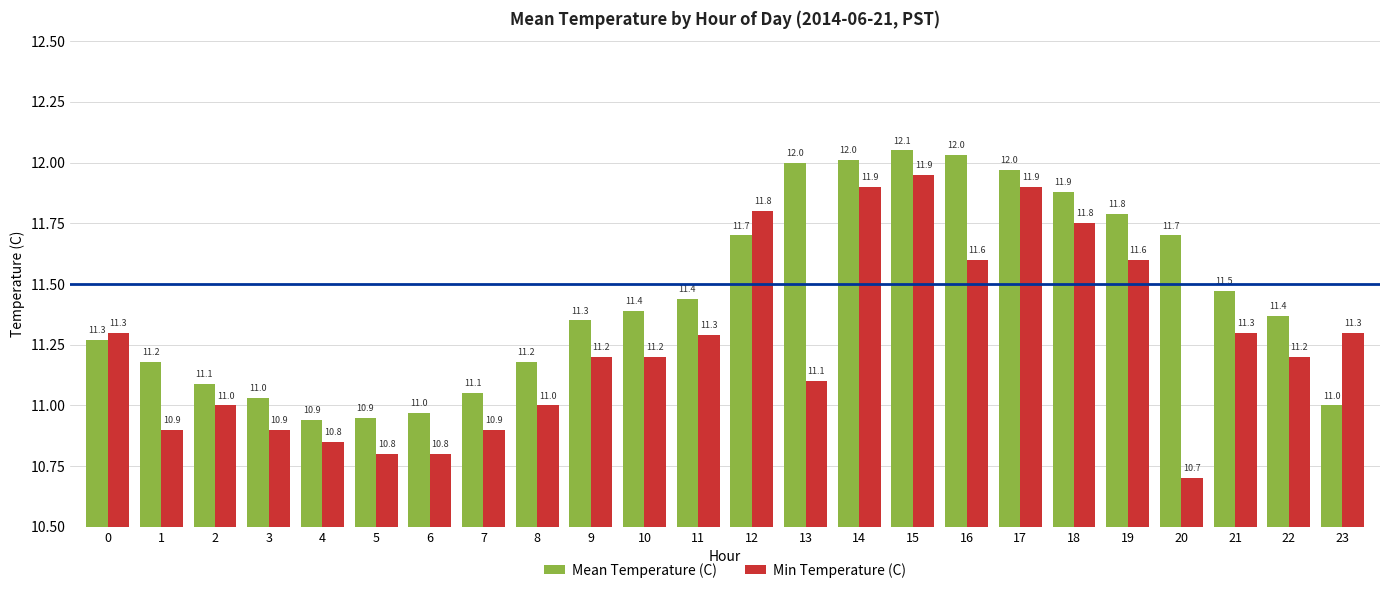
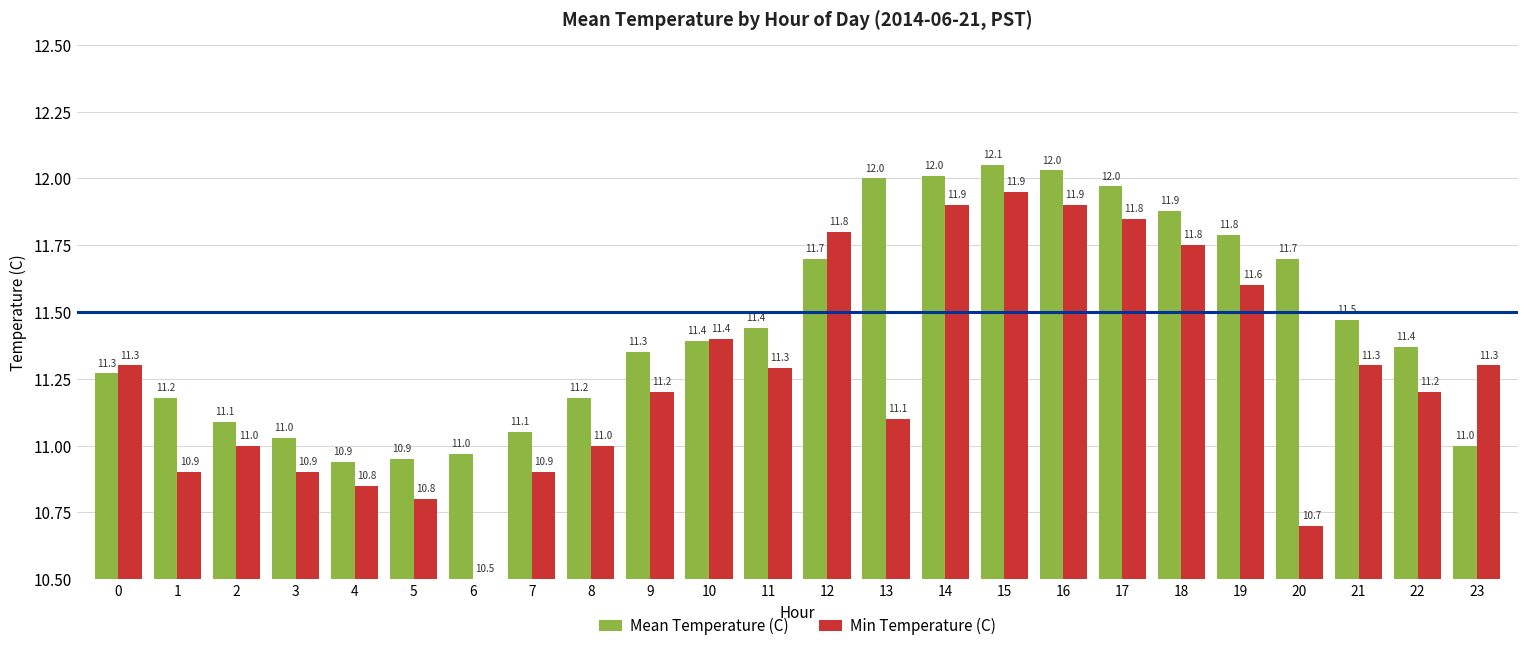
  {
    "Mean Temperature (C)": {
      "0": 11.3,
      "1": 11.2,
      "2": 11.1,
      "3": 11.0,
      "4": 10.9,
      "5": 10.9,
      "6": 11.0,
      "7": 11.1,
      "8": 11.2,
      "9": 11.3,
      "10": 11.4,
      "11": 11.4,
      "12": 11.7,
      "13": 12.0,
      "14": 12.0,
      "15": 12.1,
      "16": 12.0,
      "17": 12.0,
      "18": 11.9,
      "19": 11.8,
      "20": 11.7,
      "21": 11.5,
      "22": 11.4,
      "23": 11.0
    },
    "Min Temperature (C)": {
      "0": 11.3,
      "1": 10.9,
      "2": 11.0,
      "3": 10.9,
      "4": 10.8,
      "5": 10.8,
-     "6": 10.8,
+     "6": 10.5,
      "7": 10.9,
      "8": 11.0,
      "9": 11.2,
-     "10": 11.2,
+     "10": 11.4,
      "11": 11.3,
      "12": 11.8,
      "13": 11.1,
      "14": 11.9,
      "15": 11.9,
-     "16": 11.6,
-     "17": 11.9,
+     "16": 11.9,
+     "17": 11.8,
      "18": 11.8,
      "19": 11.6,
      "20": 10.7,
      "21": 11.3,
      "22": 11.2,
      "23": 11.3
    }
  }
